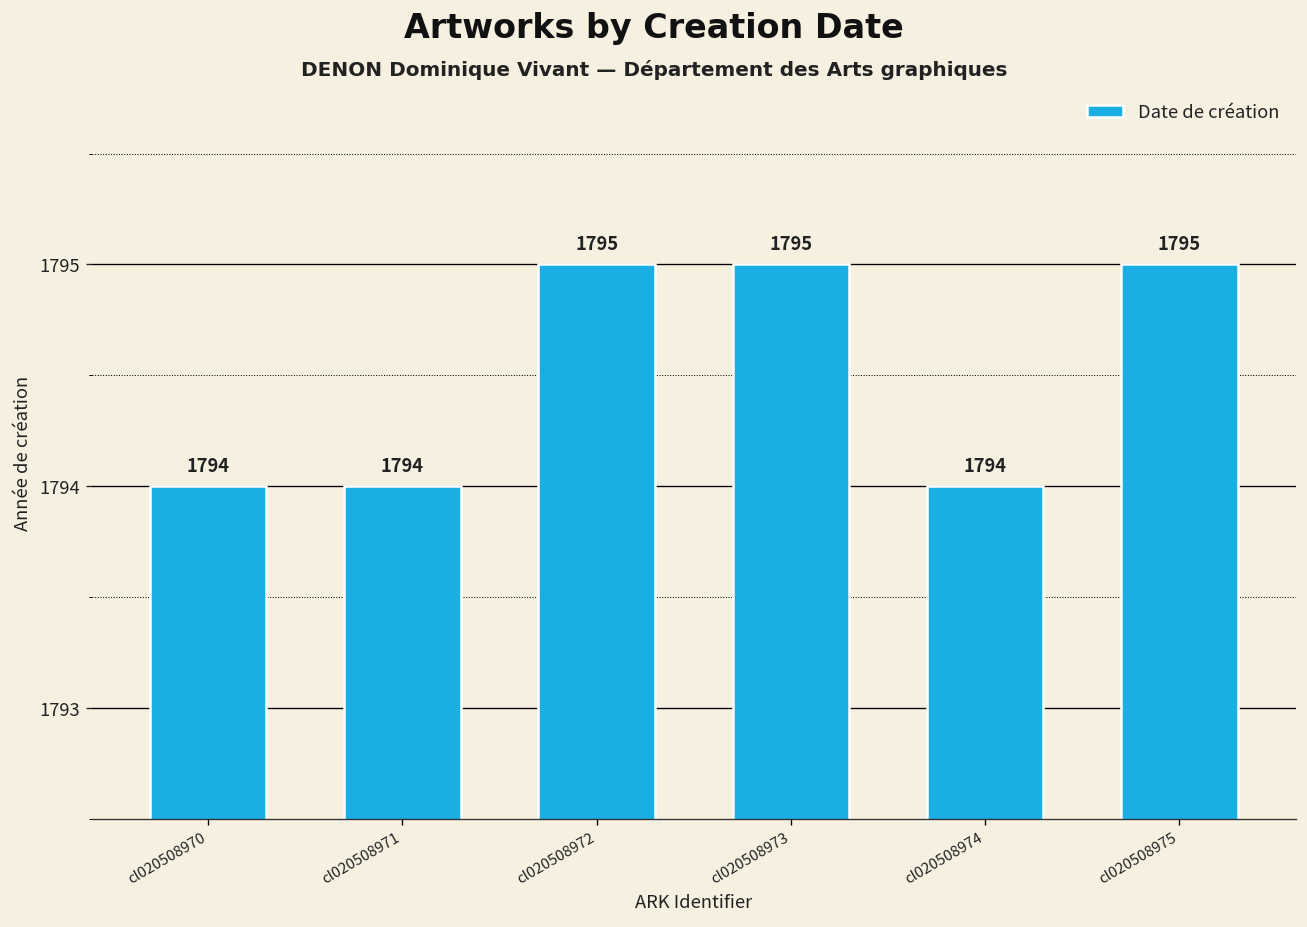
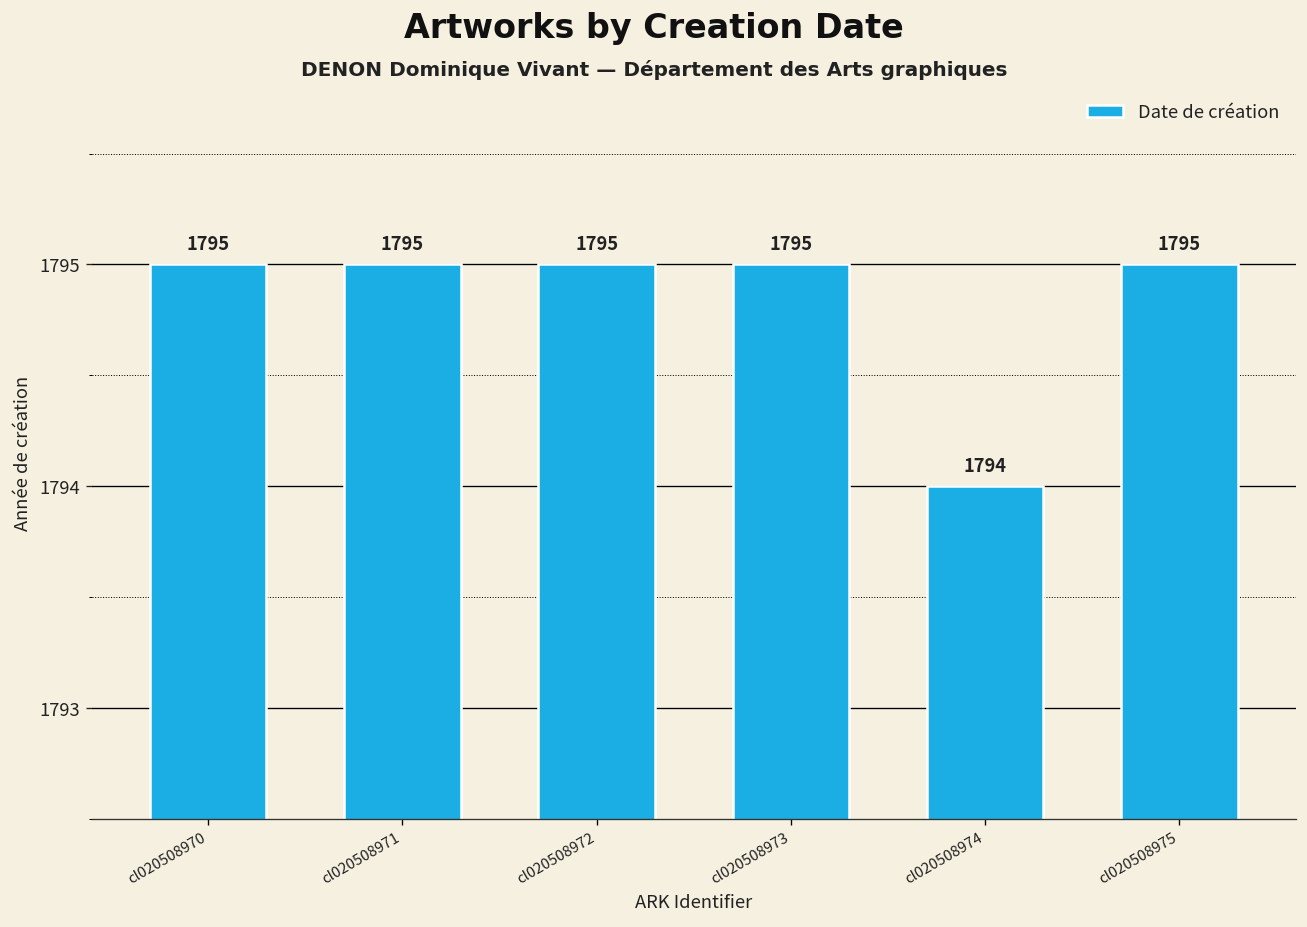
  {
-   "cl020508970": 1794,
-   "cl020508971": 1794,
+   "cl020508970": 1795,
+   "cl020508971": 1795,
    "cl020508972": 1795,
    "cl020508973": 1795,
    "cl020508974": 1794,
    "cl020508975": 1795
  }
